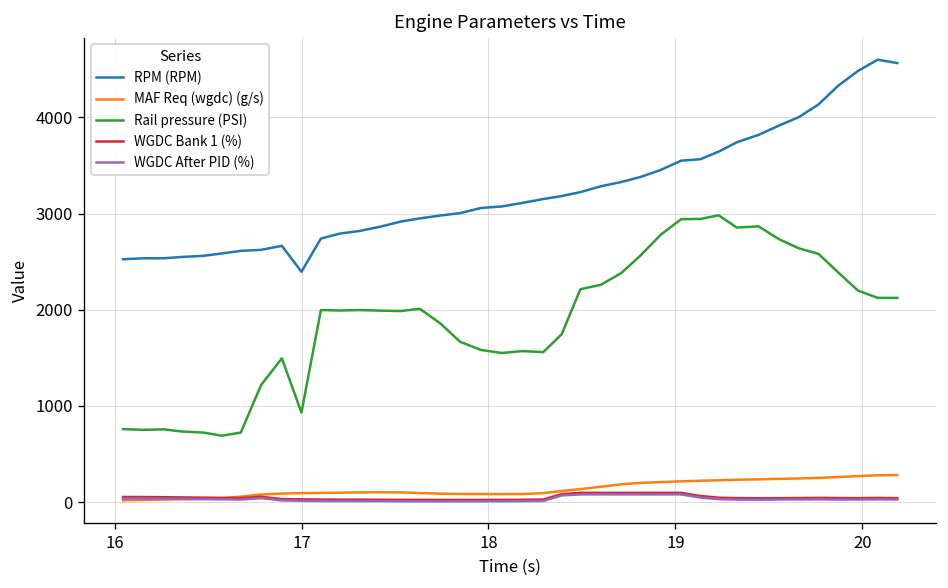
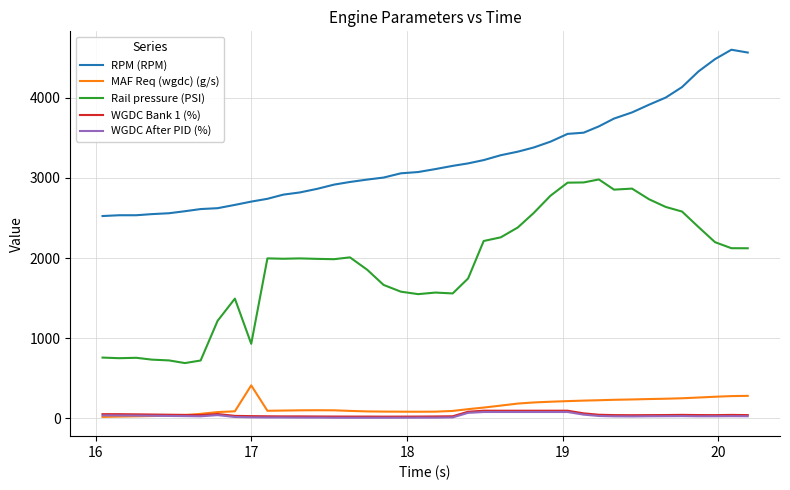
  {
    "RPM (RPM)": {
-     "17": 2400
+     "17": 2700
    },
    "MAF Req (wgdc) (g/s)": {
-     "17": 100
+     "17": 400
    },
    "Rail pressure (PSI)": {
      "17": 900
    }
  }
